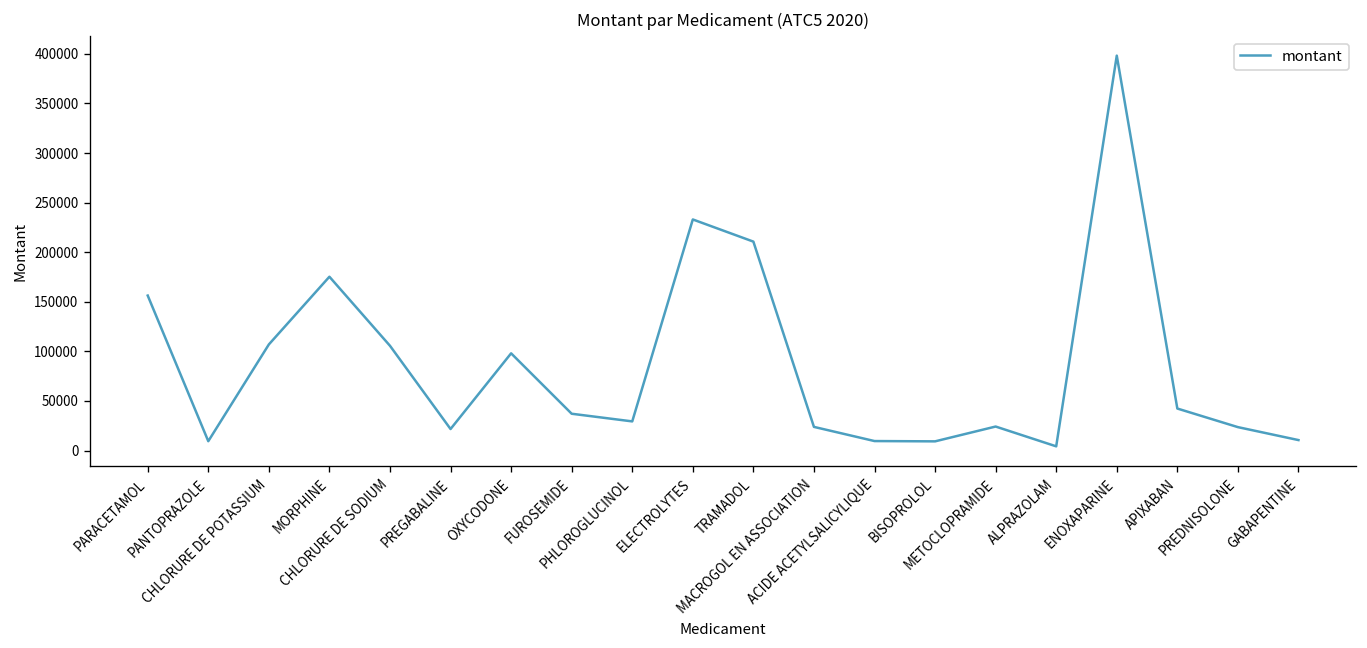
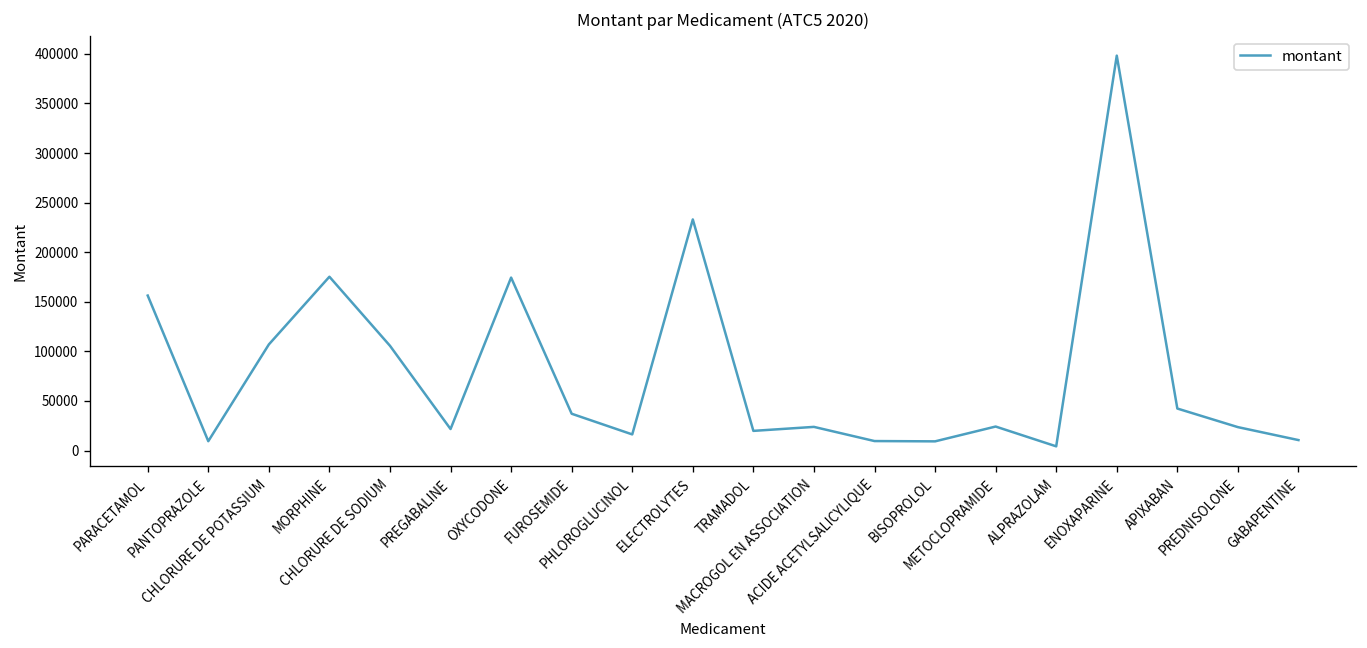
  {
    "PARACETAMOL": 160000,
    "PANTOPRAZOLE": 10000,
    "CHLORURE DE POTASSIUM": 110000,
    "MORPHINE": 180000,
    "CHLORURE DE SODIUM": 110000,
    "PREGABALINE": 20000,
-   "OXYCODONE": 100000,
+   "OXYCODONE": 170000,
    "FUROSEMIDE": 40000,
-   "PHLOROGLUCINOL": 30000,
+   "PHLOROGLUCINOL": 20000,
    "ELECTROLYTES": 230000,
-   "TRAMADOL": 210000,
+   "TRAMADOL": 20000,
    "MACROGOL EN ASSOCIATION": 20000,
    "ACIDE ACETYLSALICYLIQUE": 10000,
    "BISOPROLOL": 10000,
    "METOCLOPRAMIDE": 20000,
    "ALPRAZOLAM": 0,
    "ENOXAPARINE": 400000,
    "APIXABAN": 40000,
    "PREDNISOLONE": 20000,
    "GABAPENTINE": 10000
  }
